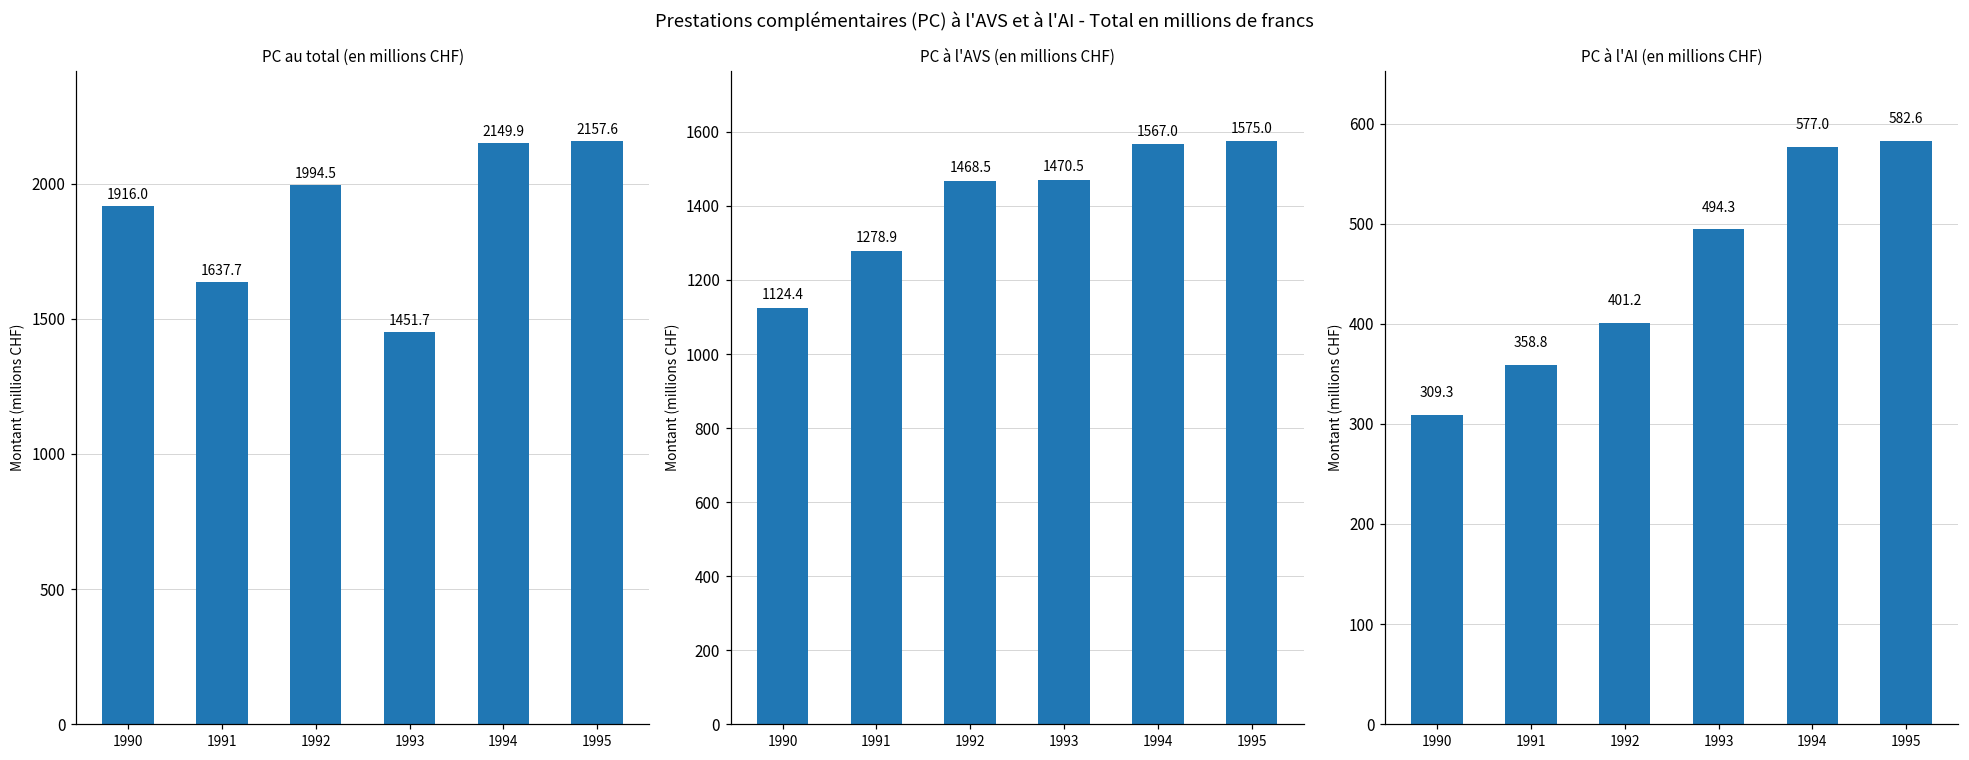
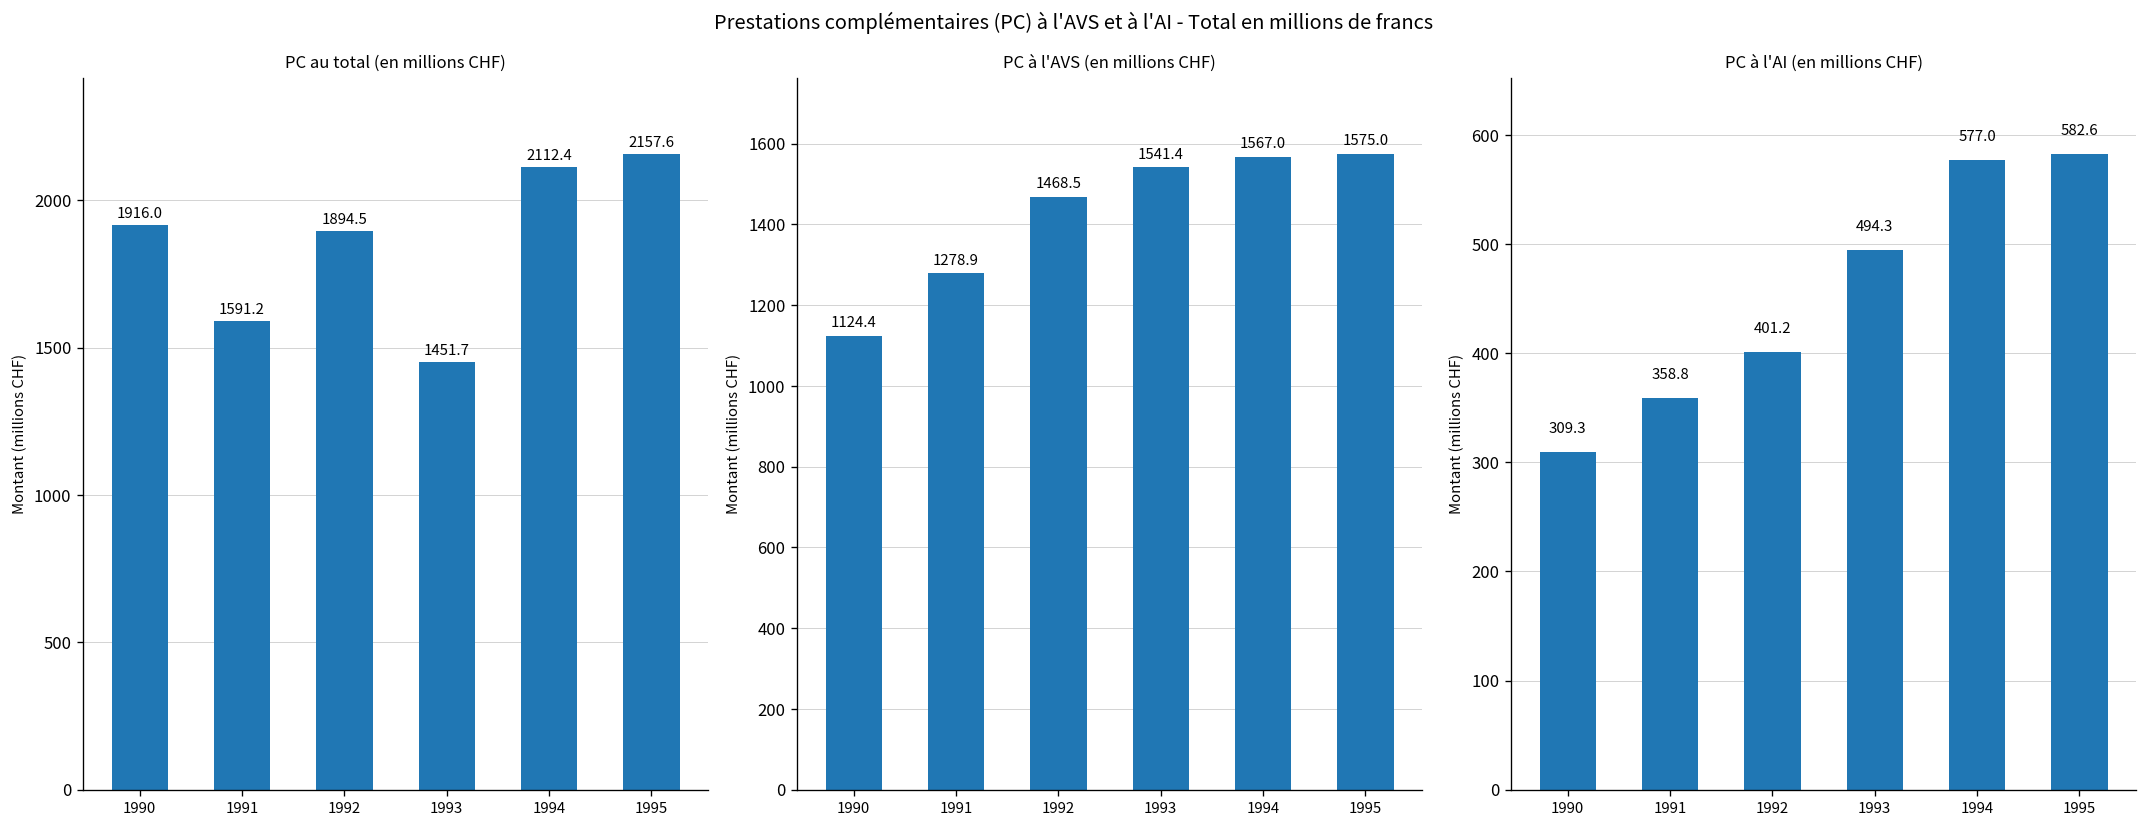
  {
    "PC au total (en millions CHF)": {
      "1990": 1916.0,
-     "1991": 1637.7,
-     "1992": 1994.5,
+     "1991": 1591.2,
+     "1992": 1894.5,
      "1993": 1451.7,
-     "1994": 2149.9,
+     "1994": 2112.4,
      "1995": 2157.6
    },
    "PC à l'AVS (en millions CHF)": {
      "1990": 1124.4,
      "1991": 1278.9,
      "1992": 1468.5,
-     "1993": 1470.5,
+     "1993": 1541.4,
      "1994": 1567.0,
      "1995": 1575.0
    },
    "PC à l'AI (en millions CHF)": {
      "1990": 309.3,
      "1991": 358.8,
      "1992": 401.2,
      "1993": 494.3,
      "1994": 577.0,
      "1995": 582.6
    }
  }
